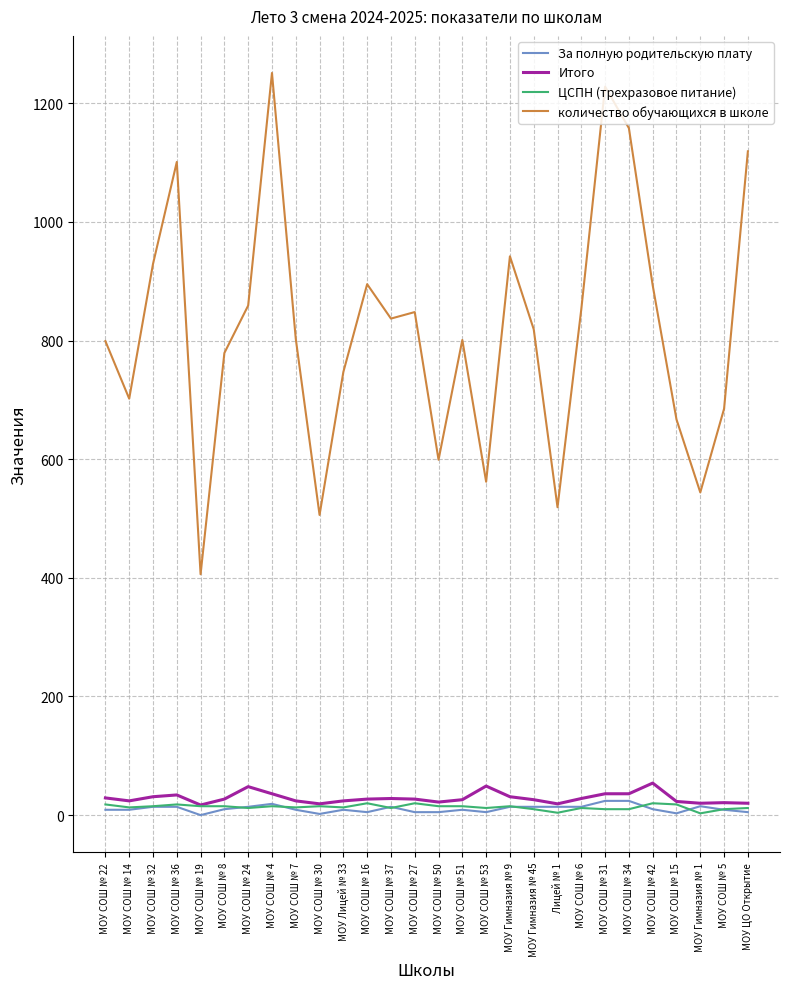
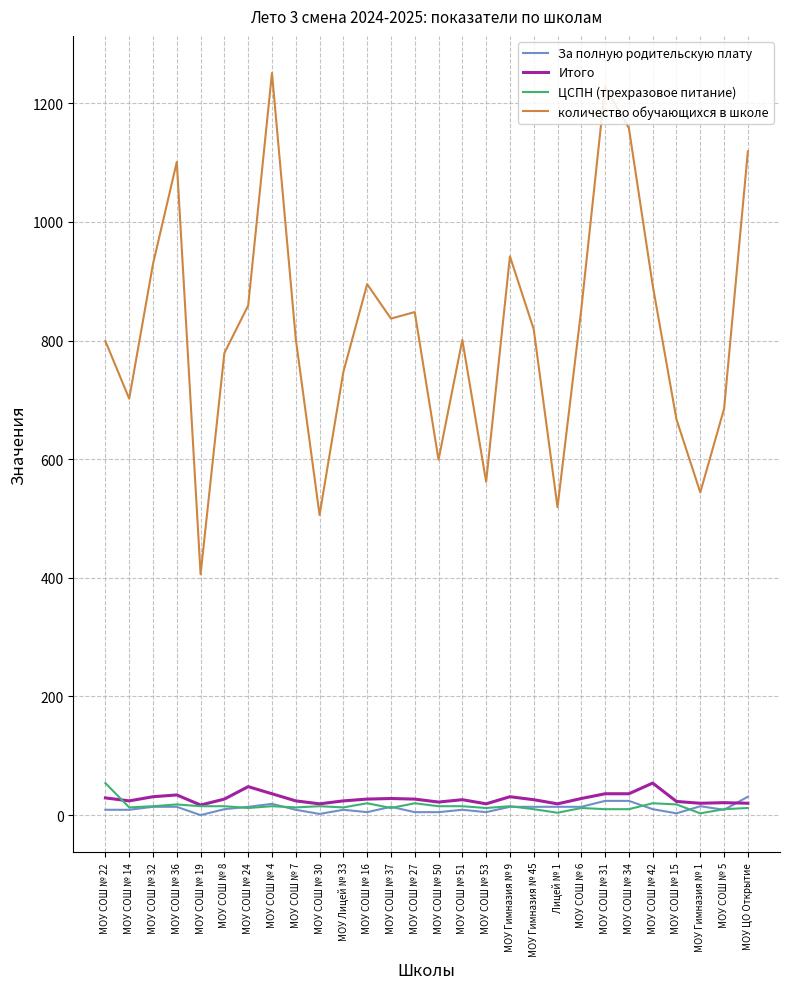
  {
    "За полную родительскую плату": {
      "МОУ СОШ № 22": 10,
      "МОУ СОШ № 19": 0,
      "МОУ СОШ № 8": 10,
      "МОУ СОШ № 30": 0,
      "МОУ СОШ № 16": 10,
      "МОУ СОШ № 27": 10,
      "МОУ СОШ № 50": 10,
      "МОУ СОШ № 51": 10,
      "МОУ СОШ № 53": 10,
      "Лицей № 1": 10,
      "МОУ СОШ № 31": 20,
      "МОУ СОШ № 34": 20,
      "МОУ СОШ № 42": 10,
      "МОУ СОШ № 15": 0,
      "МОУ Гимназия № 1": 20,
-     "МОУ ЦО Открытие": 10
+     "МОУ ЦО Открытие": 30
    },
    "Итого": {
      "МОУ СОШ № 22": 30,
      "МОУ СОШ № 14": 20,
      "МОУ СОШ № 32": 30,
      "МОУ СОШ № 36": 30,
      "МОУ СОШ № 8": 30,
      "МОУ СОШ № 24": 50,
      "МОУ СОШ № 4": 40,
      "МОУ СОШ № 7": 20,
      "МОУ Лицей № 33": 20,
      "МОУ СОШ № 16": 30,
      "МОУ СОШ № 37": 30,
      "МОУ СОШ № 27": 30,
      "МОУ СОШ № 50": 20,
      "МОУ СОШ № 51": 30,
-     "МОУ СОШ № 53": 50,
+     "МОУ СОШ № 53": 20,
      "МОУ Гимназия № 9": 30,
      "МОУ Гимназия № 45": 30,
      "Лицей № 1": 20,
      "МОУ СОШ № 6": 30,
      "МОУ СОШ № 31": 40,
      "МОУ СОШ № 34": 40,
      "МОУ СОШ № 42": 50,
      "МОУ СОШ № 15": 20,
      "МОУ Гимназия № 1": 20,
      "МОУ СОШ № 5": 20,
      "МОУ ЦО Открытие": 20
    },
    "ЦСПН (трехразовое питание)": {
-     "МОУ СОШ № 22": 20,
+     "МОУ СОШ № 22": 50,
      "МОУ СОШ № 8": 20,
      "МОУ СОШ № 16": 20,
      "МОУ СОШ № 27": 20,
      "МОУ СОШ № 50": 20,
      "МОУ СОШ № 51": 20,
      "МОУ СОШ № 53": 10,
      "Лицей № 1": 0,
      "МОУ СОШ № 31": 10,
      "МОУ СОШ № 34": 10,
      "МОУ СОШ № 42": 20,
      "МОУ СОШ № 15": 20,
      "МОУ Гимназия № 1": 0,
      "МОУ ЦО Открытие": 10
    },
    "количество обучающихся в школе": {
      "МОУ СОШ № 22": 800,
      "МОУ СОШ № 14": 700,
      "МОУ СОШ № 32": 930,
      "МОУ СОШ № 36": 1100,
      "МОУ СОШ № 19": 410,
      "МОУ СОШ № 8": 780,
      "МОУ СОШ № 24": 860,
      "МОУ СОШ № 4": 1250,
      "МОУ СОШ № 7": 800,
      "МОУ СОШ № 30": 510,
      "МОУ Лицей № 33": 750,
      "МОУ СОШ № 16": 900,
      "МОУ СОШ № 37": 840,
      "МОУ СОШ № 27": 850,
      "МОУ СОШ № 50": 600,
      "МОУ СОШ № 51": 800,
      "МОУ СОШ № 53": 560,
      "МОУ Гимназия № 9": 940,
      "МОУ Гимназия № 45": 820,
      "Лицей № 1": 520,
      "МОУ СОШ № 6": 850,
      "МОУ СОШ № 34": 1160,
      "МОУ СОШ № 42": 890,
      "МОУ СОШ № 15": 670,
      "МОУ Гимназия № 1": 540,
      "МОУ СОШ № 5": 690,
      "МОУ ЦО Открытие": 1120
    }
  }
